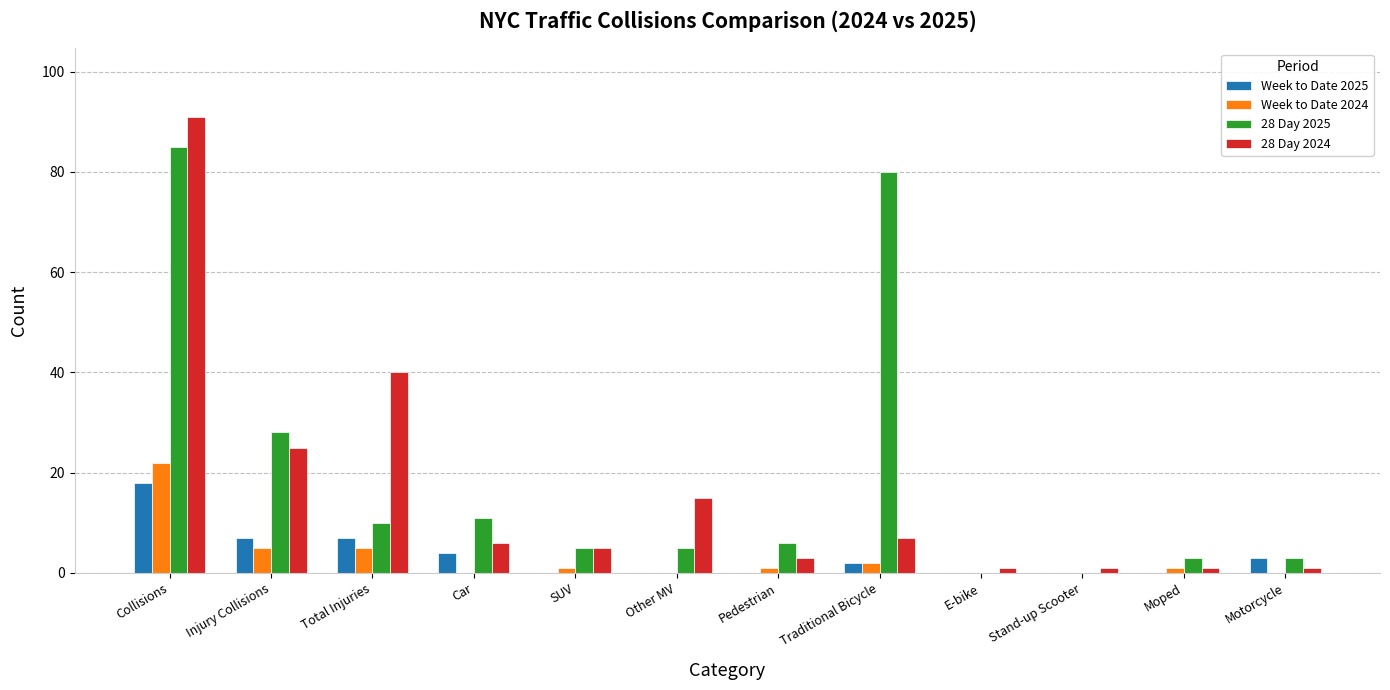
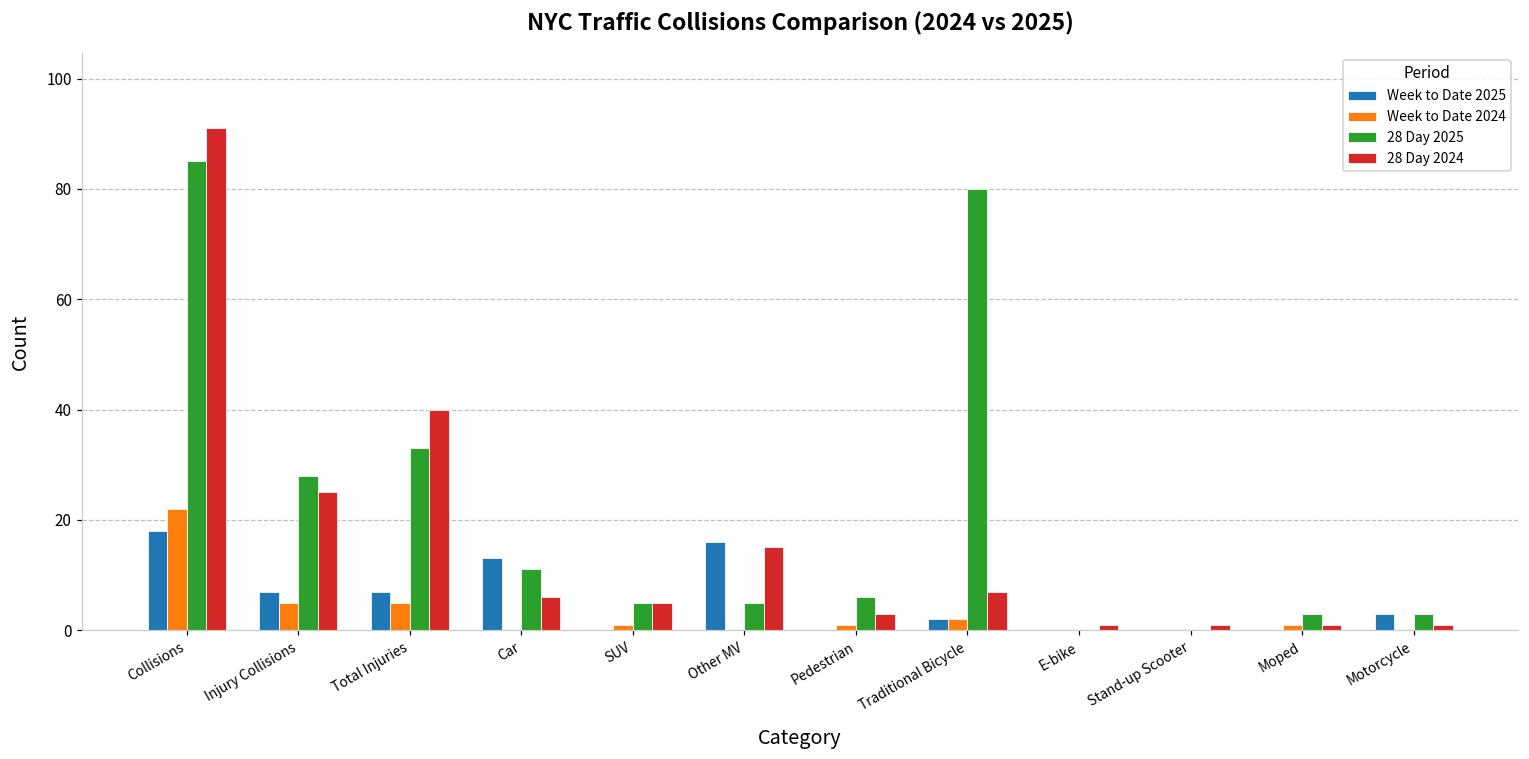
  {
    "Week to Date 2025": {
      "Collisions": 18,
      "Injury Collisions": 7,
      "Total Injuries": 7,
-     "Car": 4,
+     "Car": 13,
      "SUV": 0,
-     "Other MV": 0,
+     "Other MV": 16,
      "Pedestrian": 0,
      "Traditional Bicycle": 2,
      "E-bike": 0,
      "Stand-up Scooter": 0,
      "Moped": 0,
      "Motorcycle": 3
    },
    "Week to Date 2024": {
      "Collisions": 22,
      "Injury Collisions": 5,
      "Total Injuries": 5,
      "Car": 0,
      "SUV": 1,
      "Other MV": 0,
      "Pedestrian": 1,
      "Traditional Bicycle": 2,
      "E-bike": 0,
      "Stand-up Scooter": 0,
      "Moped": 1,
      "Motorcycle": 0
    },
    "28 Day 2025": {
      "Collisions": 85,
      "Injury Collisions": 28,
-     "Total Injuries": 10,
+     "Total Injuries": 33,
      "Car": 11,
      "SUV": 5,
      "Other MV": 5,
      "Pedestrian": 6,
      "Traditional Bicycle": 80,
      "E-bike": 0,
      "Stand-up Scooter": 0,
      "Moped": 3,
      "Motorcycle": 3
    },
    "28 Day 2024": {
      "Collisions": 91,
      "Injury Collisions": 25,
      "Total Injuries": 40,
      "Car": 6,
      "SUV": 5,
      "Other MV": 15,
      "Pedestrian": 3,
      "Traditional Bicycle": 7,
      "E-bike": 1,
      "Stand-up Scooter": 1,
      "Moped": 1,
      "Motorcycle": 1
    }
  }
